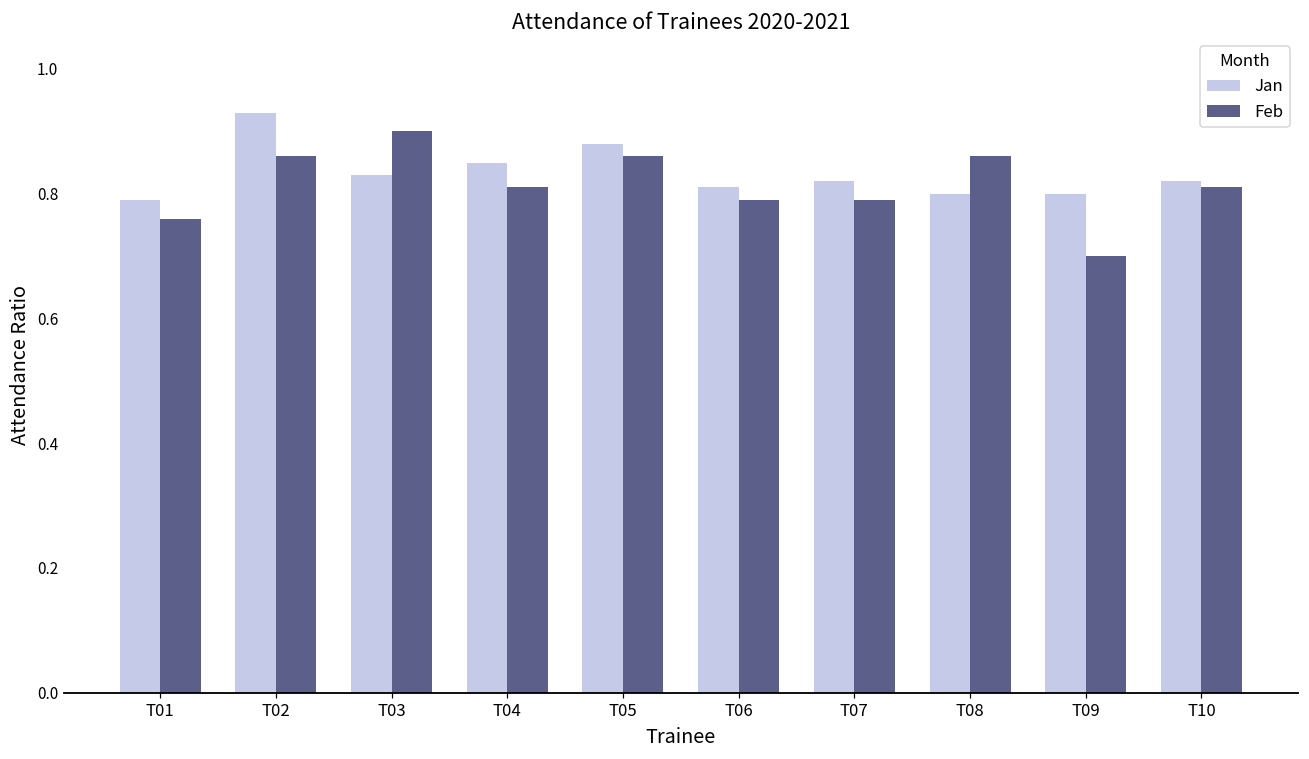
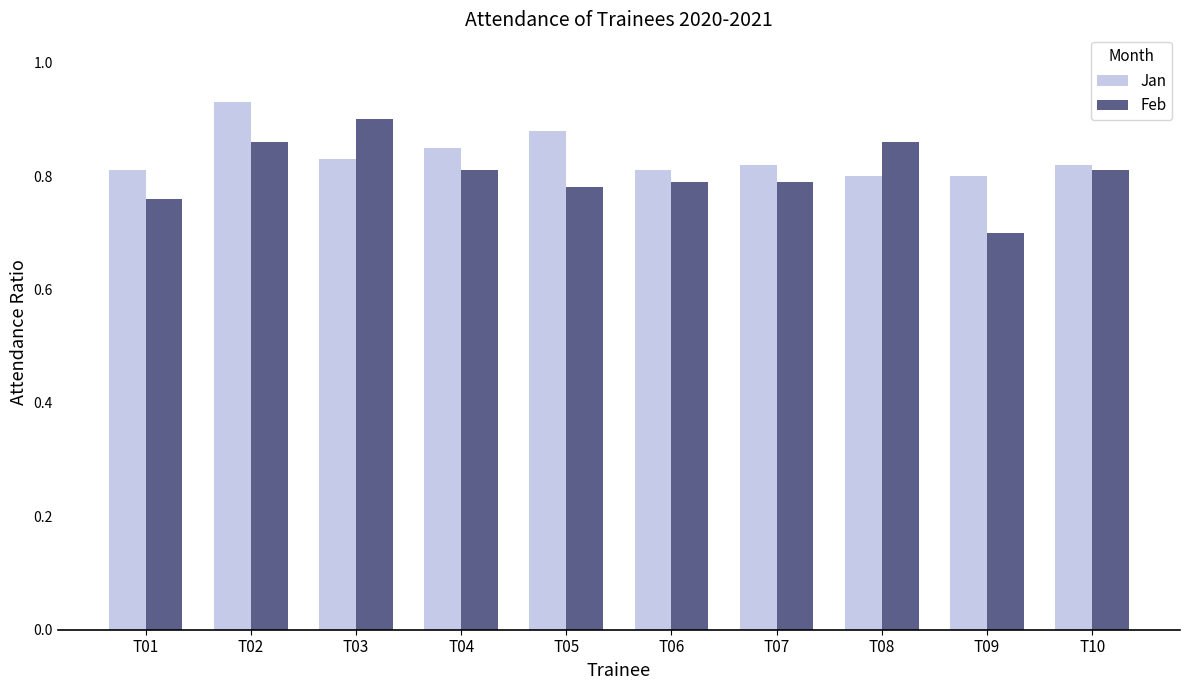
  {
    "Jan": {
-     "T01": 0.79,
+     "T01": 0.81,
      "T02": 0.93,
      "T03": 0.83,
      "T04": 0.85,
      "T05": 0.88,
      "T06": 0.81,
      "T07": 0.82,
      "T08": 0.80,
      "T09": 0.80,
      "T10": 0.82
    },
    "Feb": {
      "T01": 0.76,
      "T02": 0.86,
      "T03": 0.90,
      "T04": 0.81,
-     "T05": 0.86,
+     "T05": 0.78,
      "T06": 0.79,
      "T07": 0.79,
      "T08": 0.86,
      "T09": 0.70,
      "T10": 0.81
    }
  }
